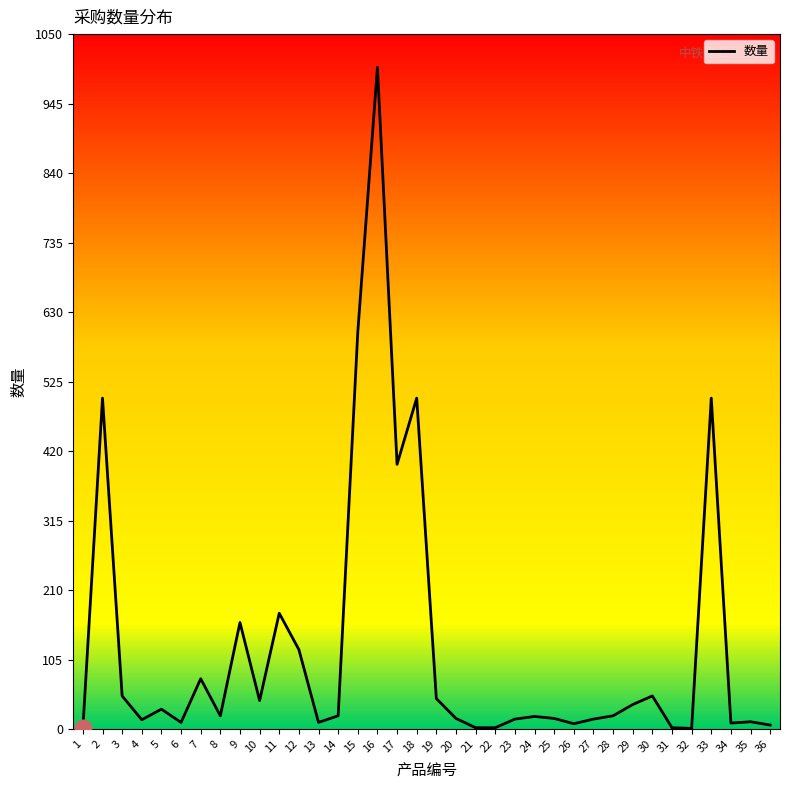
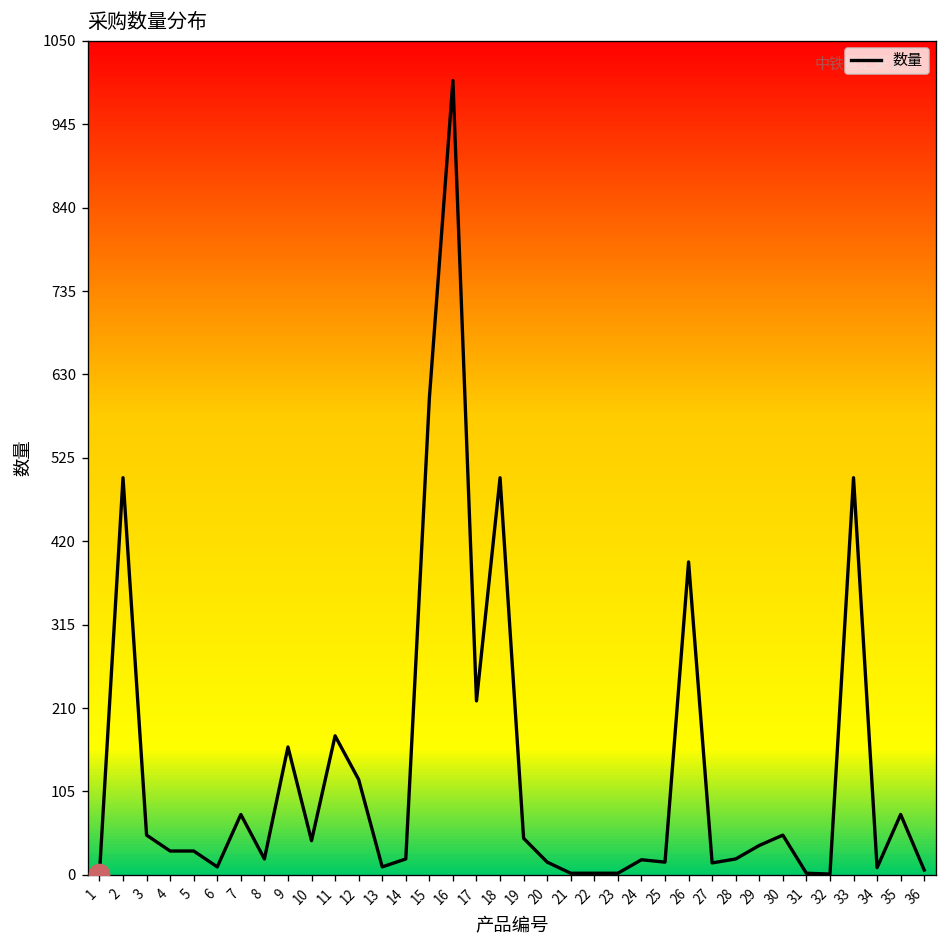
  {
    "数量": {
      "2": 500,
      "3": 50,
-     "4": 10,
+     "4": 30,
      "5": 30,
      "6": 10,
      "7": 80,
      "8": 20,
      "9": 160,
      "10": 40,
      "11": 180,
      "12": 120,
      "13": 10,
      "14": 20,
      "15": 600,
      "16": 1000,
-     "17": 400,
+     "17": 220,
      "18": 500,
      "19": 50,
      "20": 20,
      "21": 0,
      "22": 0,
-     "23": 20,
+     "23": 0,
      "24": 20,
      "25": 20,
-     "26": 10,
+     "26": 390,
      "27": 20,
      "28": 20,
      "29": 40,
      "30": 50,
      "31": 0,
      "32": 0,
      "33": 500,
      "34": 10,
-     "35": 10,
+     "35": 80,
      "36": 10
    }
  }
